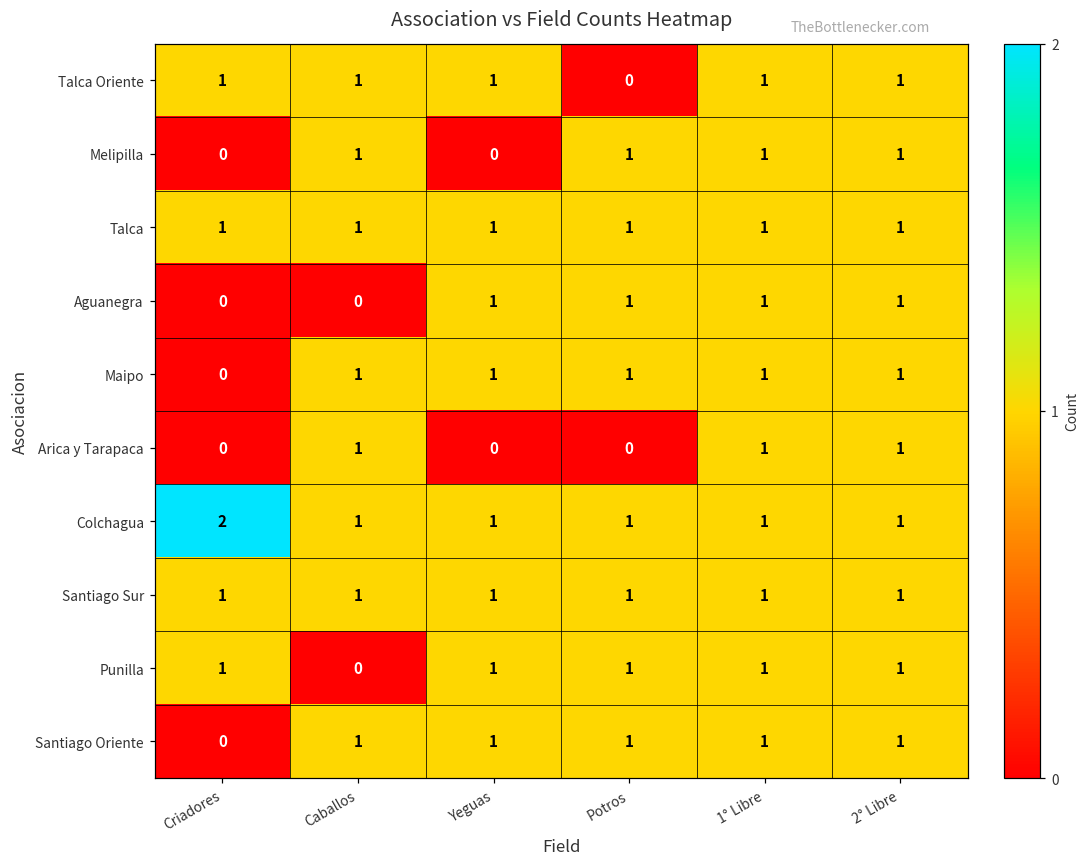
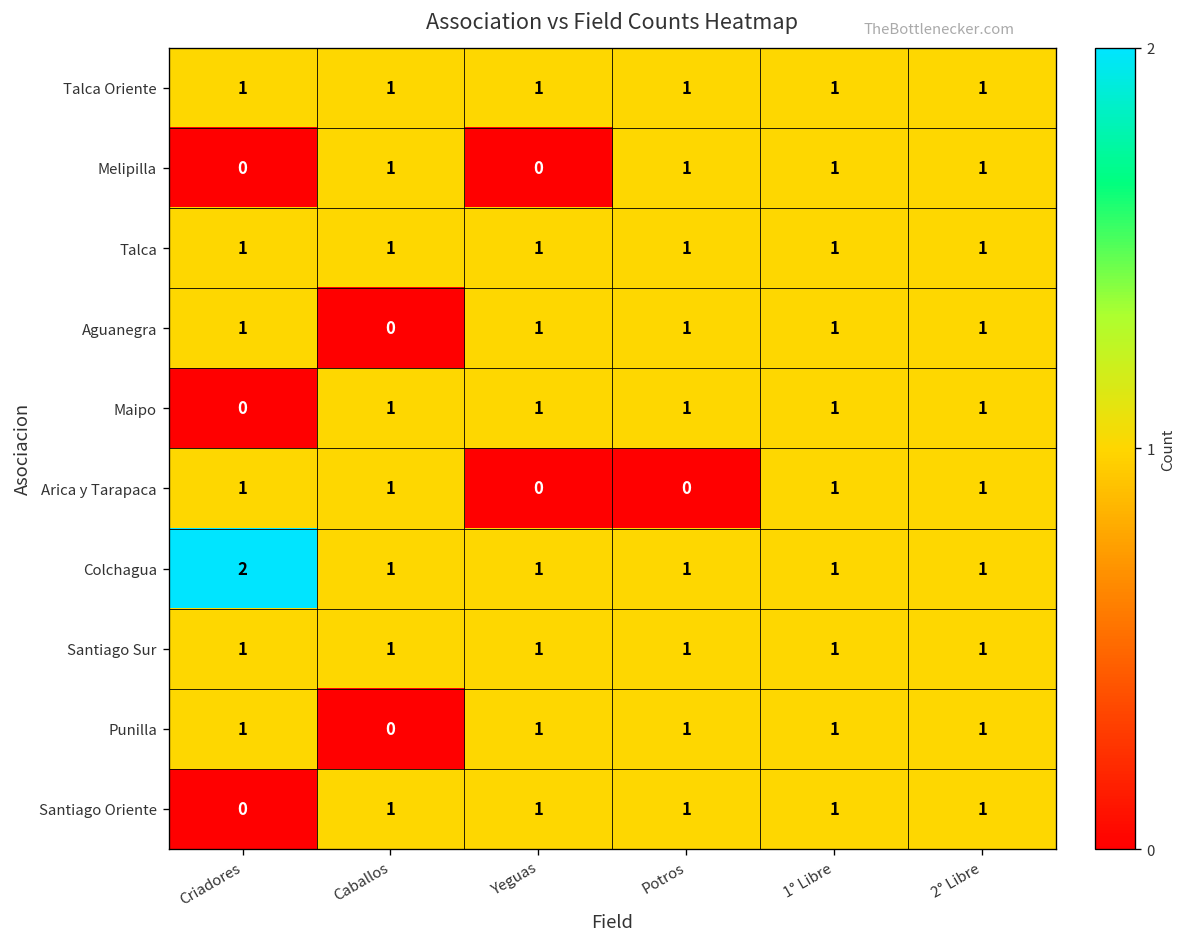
  {
    "Talca Oriente": {
      "Criadores": 1,
      "Caballos": 1,
      "Yeguas": 1,
-     "Potros": 0,
+     "Potros": 1,
      "1° Libre": 1,
      "2° Libre": 1
    },
    "Melipilla": {
      "Criadores": 0,
      "Caballos": 1,
      "Yeguas": 0,
      "Potros": 1,
      "1° Libre": 1,
      "2° Libre": 1
    },
    "Talca": {
      "Criadores": 1,
      "Caballos": 1,
      "Yeguas": 1,
      "Potros": 1,
      "1° Libre": 1,
      "2° Libre": 1
    },
    "Aguanegra": {
-     "Criadores": 0,
+     "Criadores": 1,
      "Caballos": 0,
      "Yeguas": 1,
      "Potros": 1,
      "1° Libre": 1,
      "2° Libre": 1
    },
    "Maipo": {
      "Criadores": 0,
      "Caballos": 1,
      "Yeguas": 1,
      "Potros": 1,
      "1° Libre": 1,
      "2° Libre": 1
    },
    "Arica y Tarapaca": {
-     "Criadores": 0,
+     "Criadores": 1,
      "Caballos": 1,
      "Yeguas": 0,
      "Potros": 0,
      "1° Libre": 1,
      "2° Libre": 1
    },
    "Colchagua": {
      "Criadores": 2,
      "Caballos": 1,
      "Yeguas": 1,
      "Potros": 1,
      "1° Libre": 1,
      "2° Libre": 1
    },
    "Santiago Sur": {
      "Criadores": 1,
      "Caballos": 1,
      "Yeguas": 1,
      "Potros": 1,
      "1° Libre": 1,
      "2° Libre": 1
    },
    "Punilla": {
      "Criadores": 1,
      "Caballos": 0,
      "Yeguas": 1,
      "Potros": 1,
      "1° Libre": 1,
      "2° Libre": 1
    },
    "Santiago Oriente": {
      "Criadores": 0,
      "Caballos": 1,
      "Yeguas": 1,
      "Potros": 1,
      "1° Libre": 1,
      "2° Libre": 1
    }
  }
